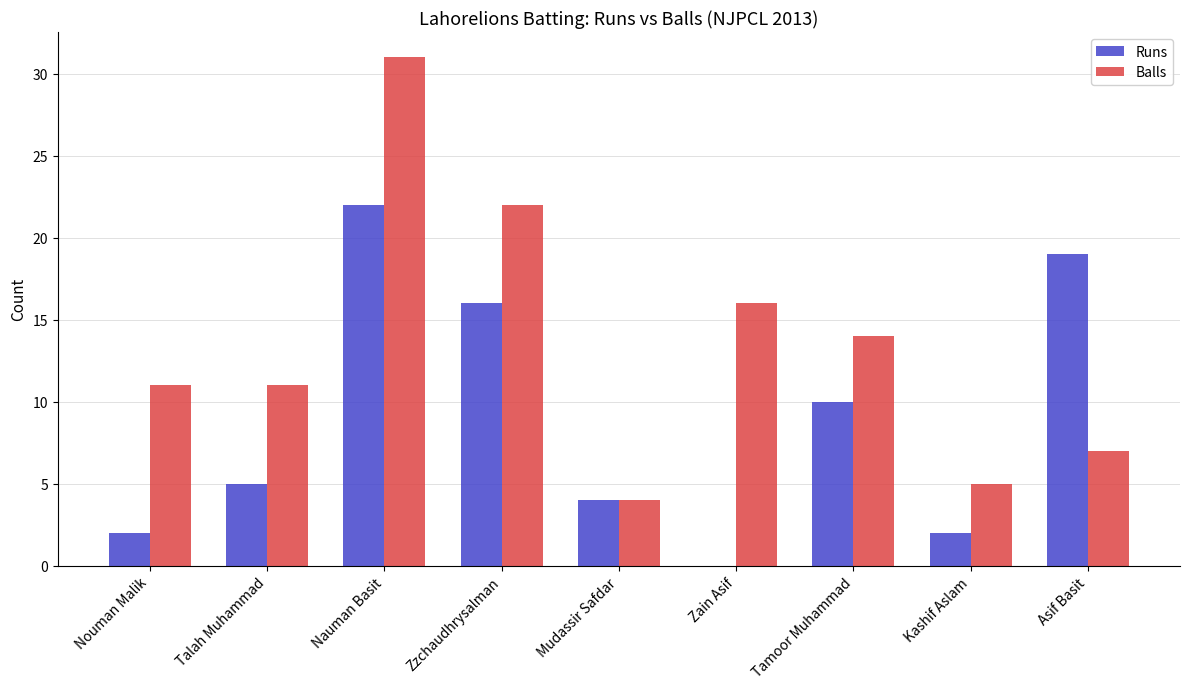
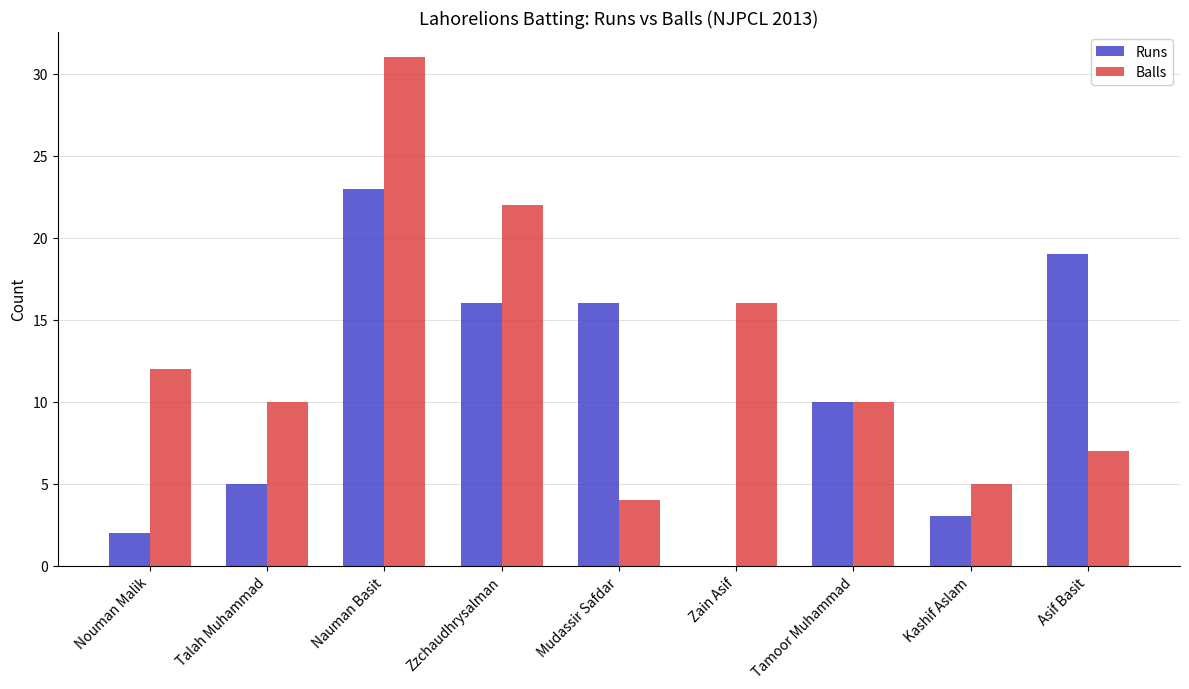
  {
    "Runs": {
      "Nouman Malik": 2,
      "Talah Muhammad": 5,
-     "Nauman Basit": 22,
+     "Nauman Basit": 23,
      "Zzchaudhrysalman": 16,
-     "Mudassir Safdar": 4,
+     "Mudassir Safdar": 16,
      "Zain Asif": 0,
      "Tamoor Muhammad": 10,
-     "Kashif Aslam": 2,
+     "Kashif Aslam": 3,
      "Asif Basit": 19
    },
    "Balls": {
-     "Nouman Malik": 11,
-     "Talah Muhammad": 11,
+     "Nouman Malik": 12,
+     "Talah Muhammad": 10,
      "Nauman Basit": 31,
      "Zzchaudhrysalman": 22,
      "Mudassir Safdar": 4,
      "Zain Asif": 16,
-     "Tamoor Muhammad": 14,
+     "Tamoor Muhammad": 10,
      "Kashif Aslam": 5,
      "Asif Basit": 7
    }
  }
